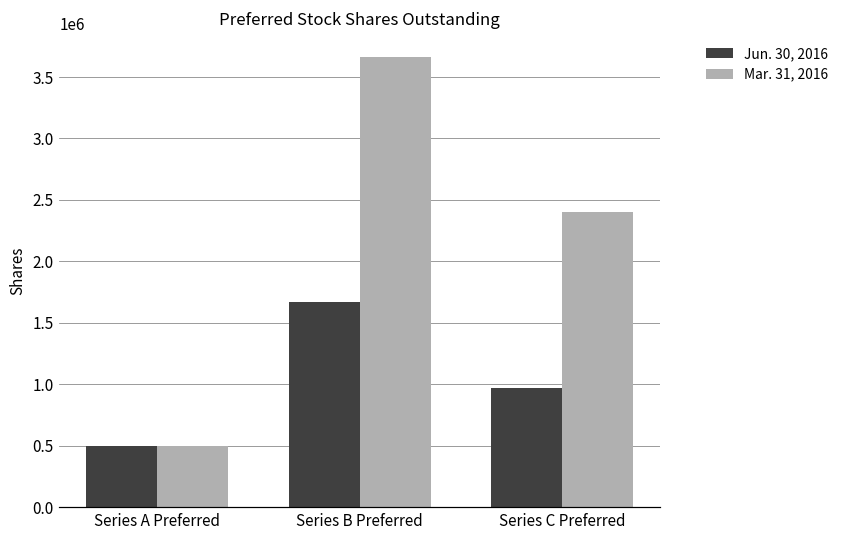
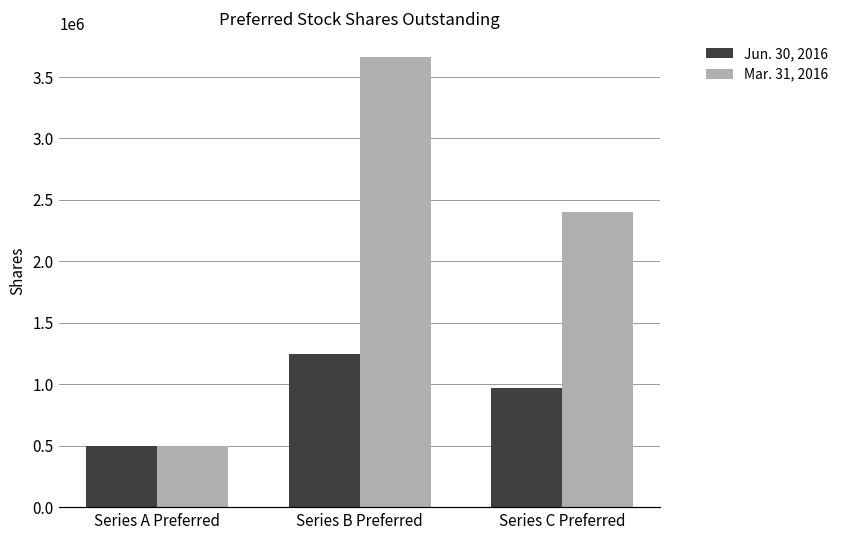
  {
    "Jun. 30, 2016": {
      "Series A Preferred": 500000,
-     "Series B Preferred": 1670000,
+     "Series B Preferred": 1250000,
      "Series C Preferred": 970000
    },
    "Mar. 31, 2016": {
      "Series A Preferred": 500000,
      "Series B Preferred": 3660000,
      "Series C Preferred": 2400000
    }
  }
